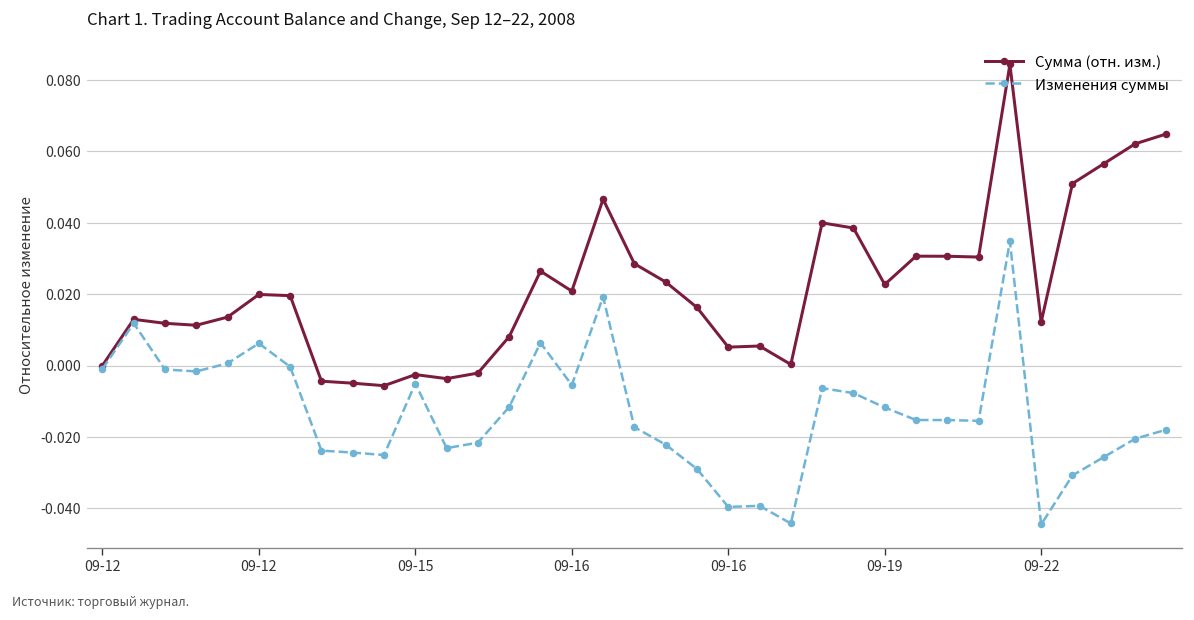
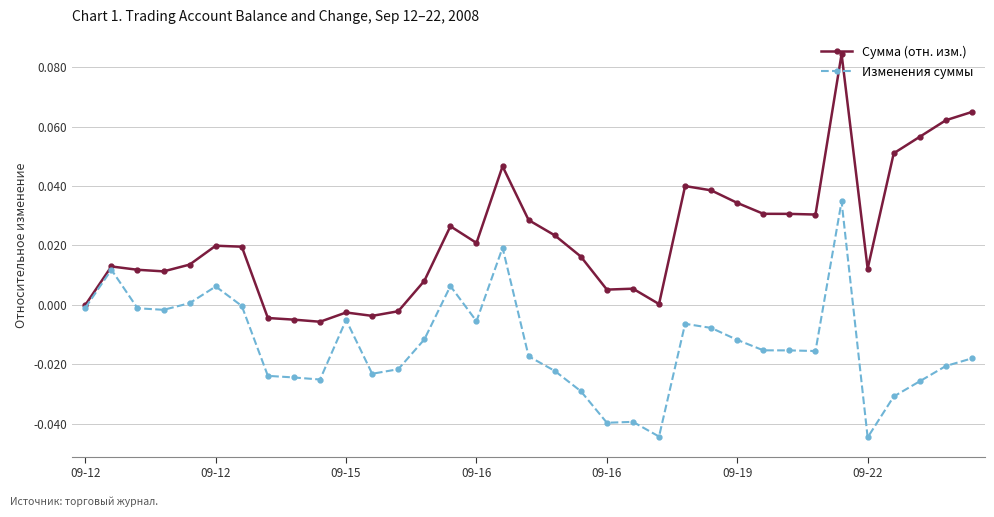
  {
    "Сумма (отн. изм.)": {
      "09-15": -0.003,
-     "09-19": 0.023,
+     "09-19": 0.034,
      "09-22": 0.012
    },
    "Изменения суммы": {
      "09-15": -0.005,
      "09-19": -0.012,
      "09-22": -0.045
    }
  }
